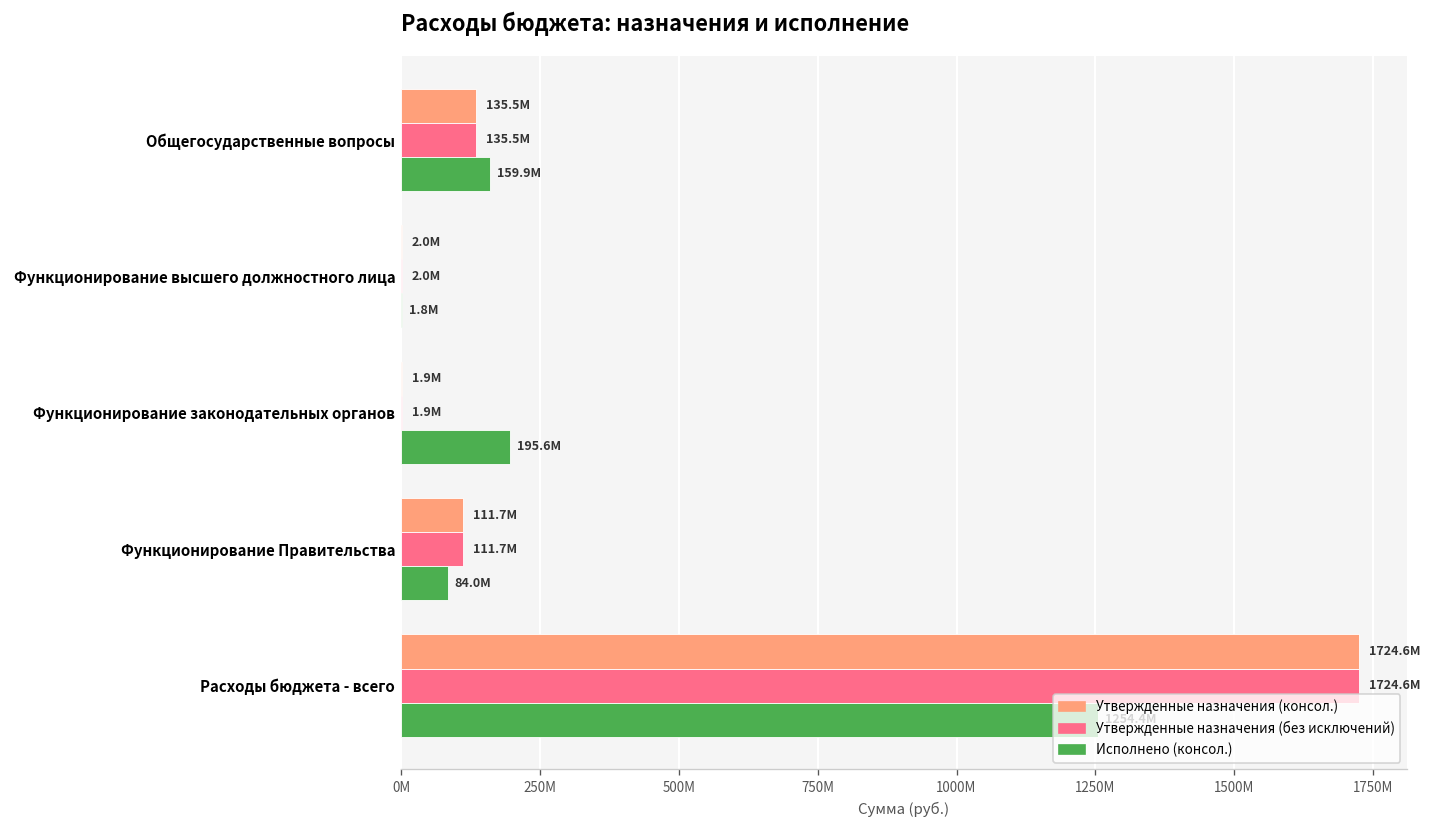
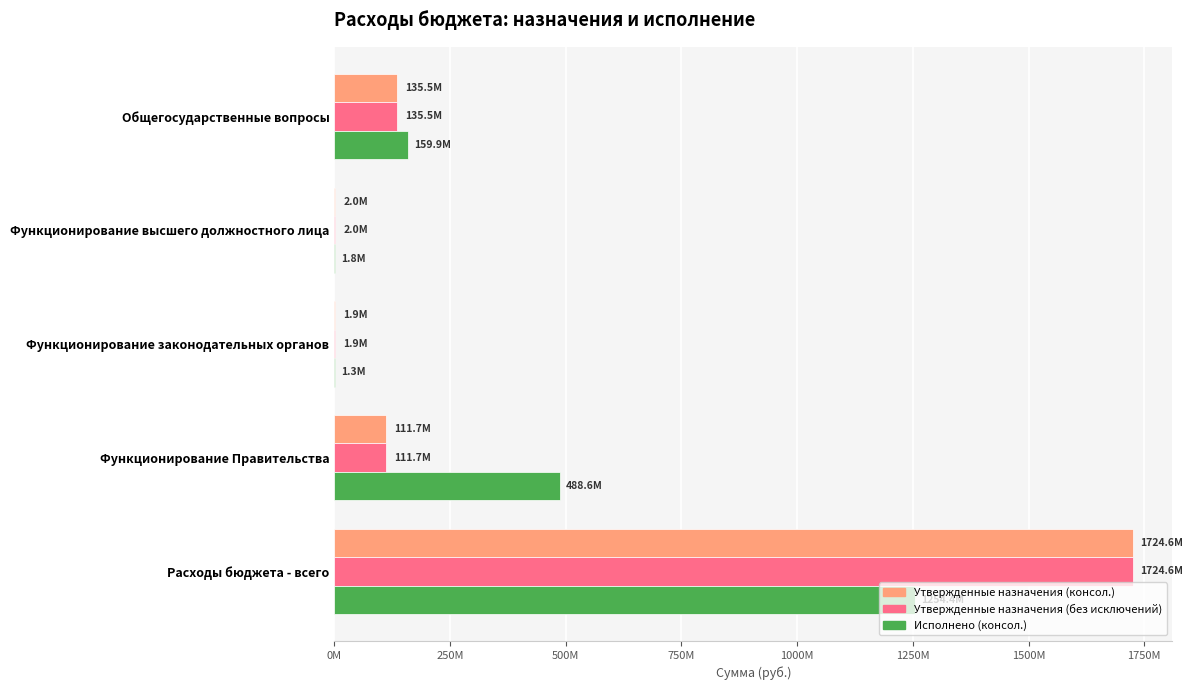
  {
    "Исполнено (консол.)": {
      "Общегосударственные вопросы": "159.9M",
      "Функционирование высшего должностного лица": "1.8M",
-     "Функционирование законодательных органов": "195.6M",
-     "Функционирование Правительства": "84.0M"
+     "Функционирование законодательных органов": "1.3M",
+     "Функционирование Правительства": "488.6M"
    }
  }
